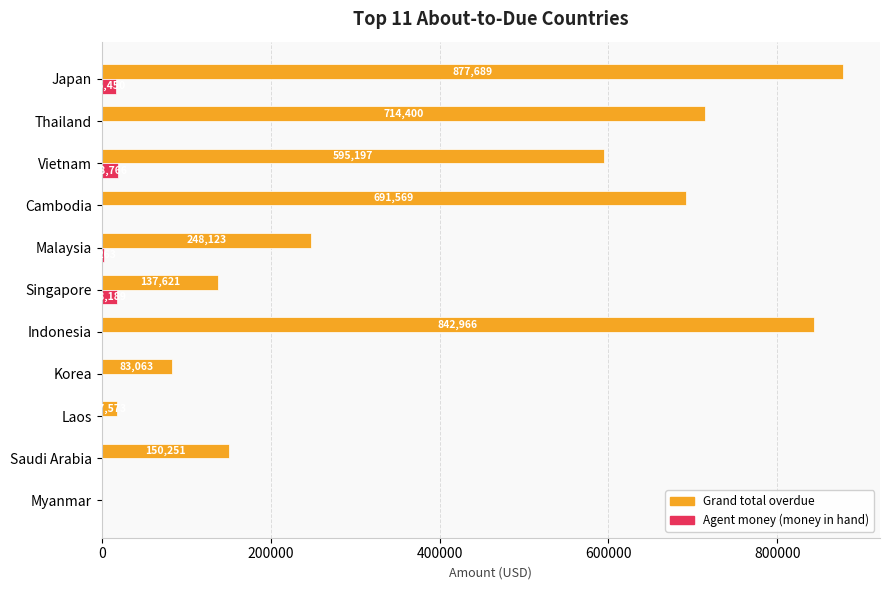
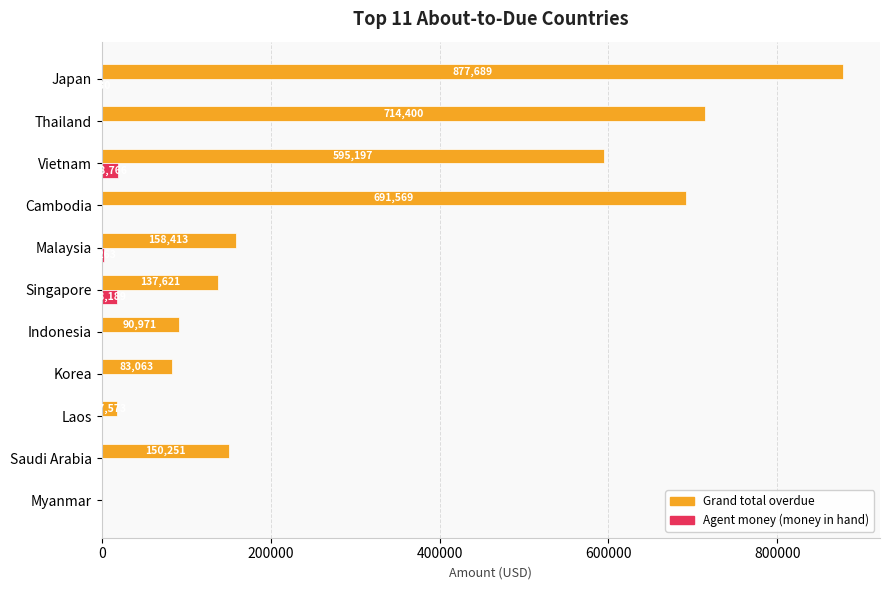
  {
    "Grand total overdue": {
      "Japan": "877,689",
      "Thailand": "714,400",
      "Vietnam": "595,197",
      "Cambodia": "691,569",
-     "Malaysia": "248,123",
+     "Malaysia": "158,413",
      "Singapore": "137,621",
-     "Indonesia": "842,966",
+     "Indonesia": "90,971",
      "Korea": "83,063",
      "Saudi Arabia": "150,251"
    },
    "Agent money (money in hand)": {
-     "Japan": "20000",
+     "Japan": "0",
      "Thailand": "0",
      "Vietnam": "20000",
      "Cambodia": "0",
      "Singapore": "20000",
      "Indonesia": "0",
      "Korea": "0",
      "Laos": "0",
      "Saudi Arabia": "0",
      "Myanmar": "0"
    }
  }
